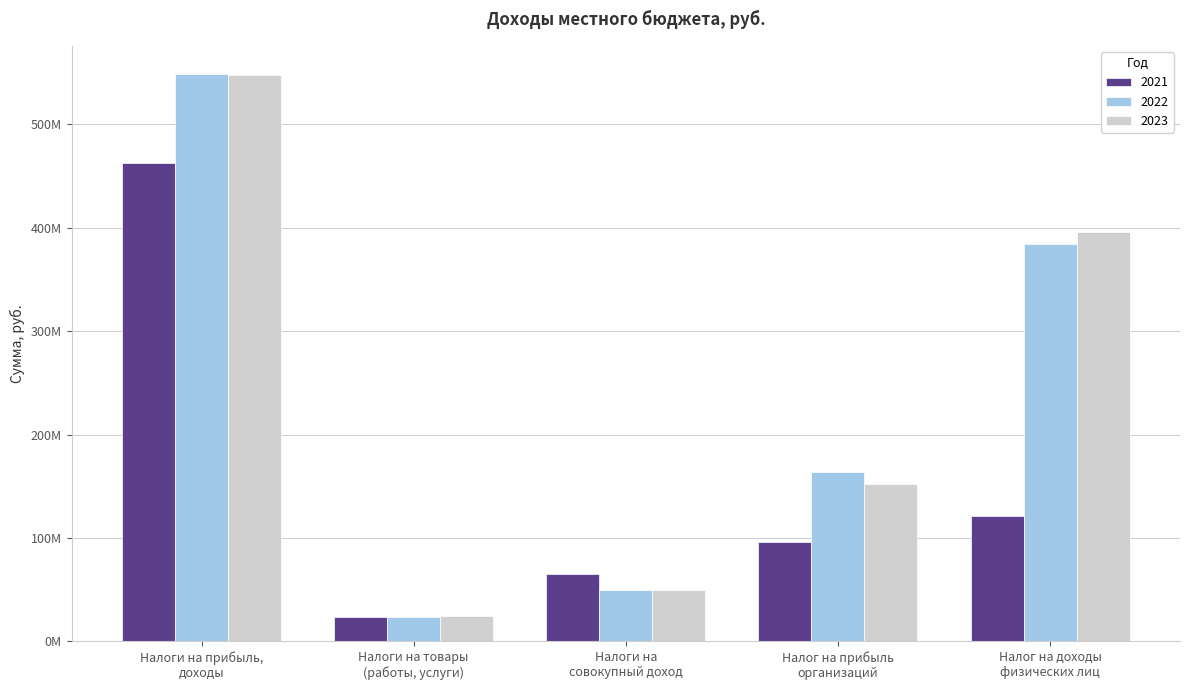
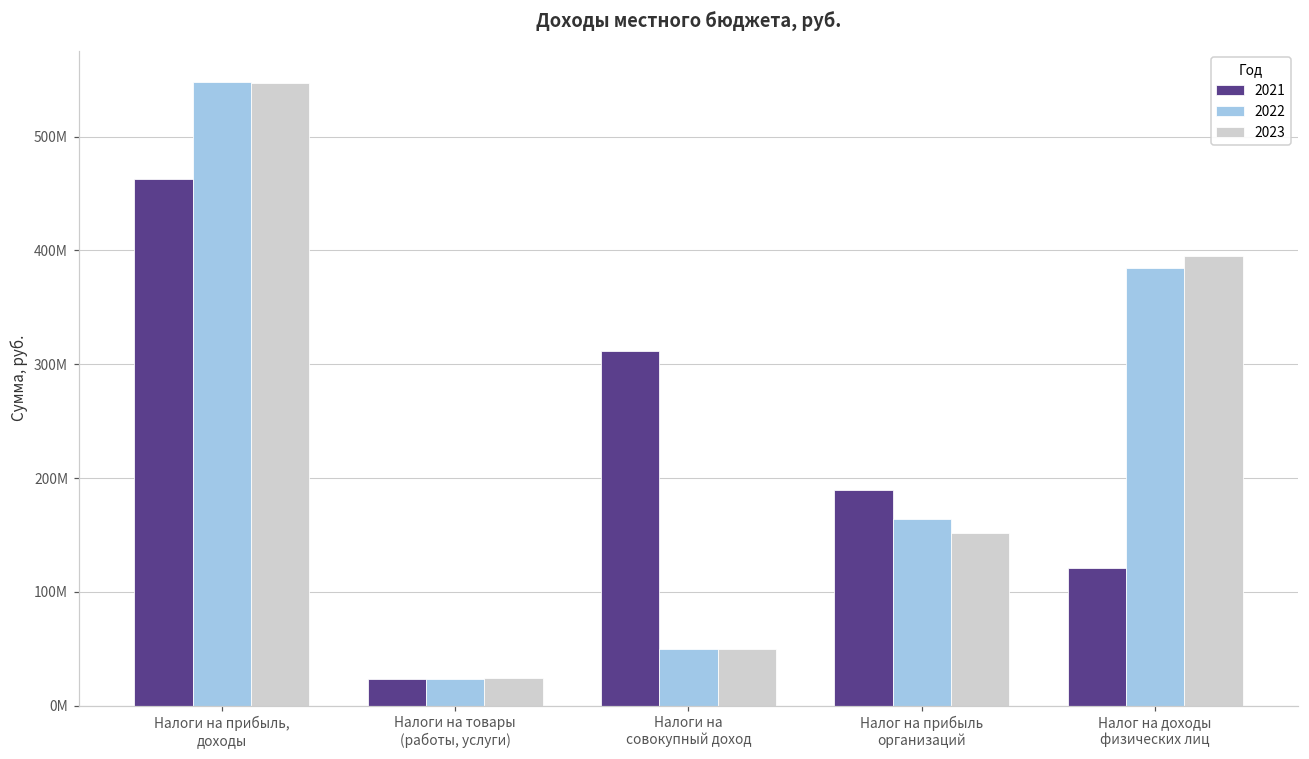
  {
    "2021": {
      "Налоги на прибыль, доходы": 463000000,
      "Налоги на товары (работы, услуги)": 23000000,
-     "Налоги на совокупный доход": 66000000,
-     "Налог на прибыль организаций": 96000000,
+     "Налоги на совокупный доход": 312000000,
+     "Налог на прибыль организаций": 189000000,
      "Налог на доходы физических лиц": 121000000
    }
  }
